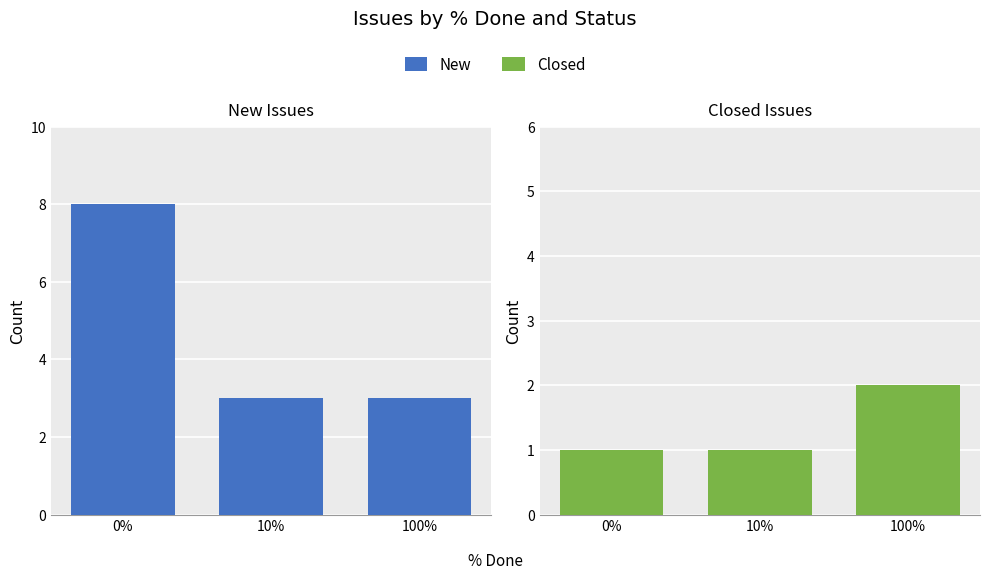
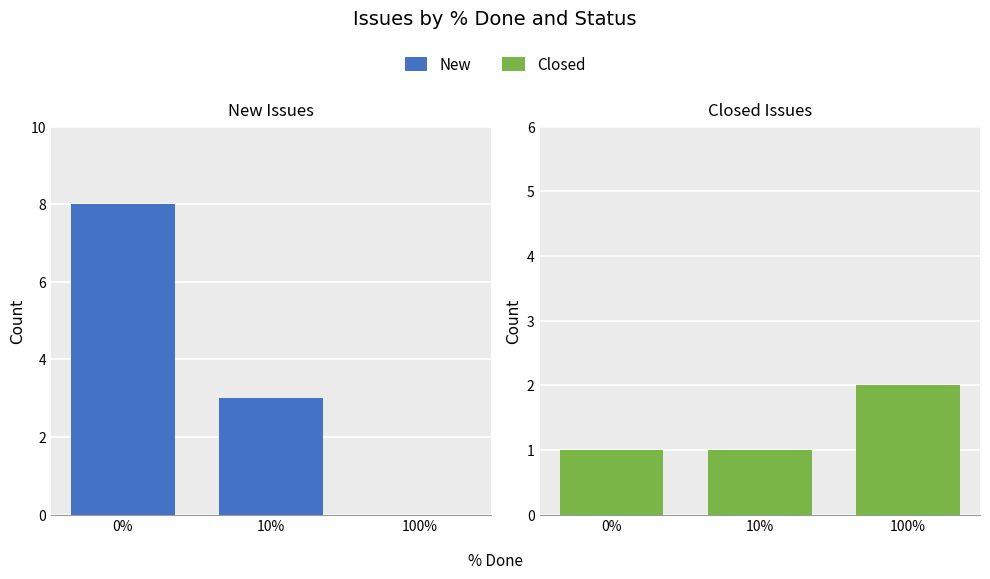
  {
    "New Issues": {
      "0%": 8,
      "10%": 3,
-     "100%": 3
+     "100%": 0
    },
    "Closed Issues": {
      "0%": 1.0,
      "10%": 1.0,
      "100%": 2.0
    }
  }
